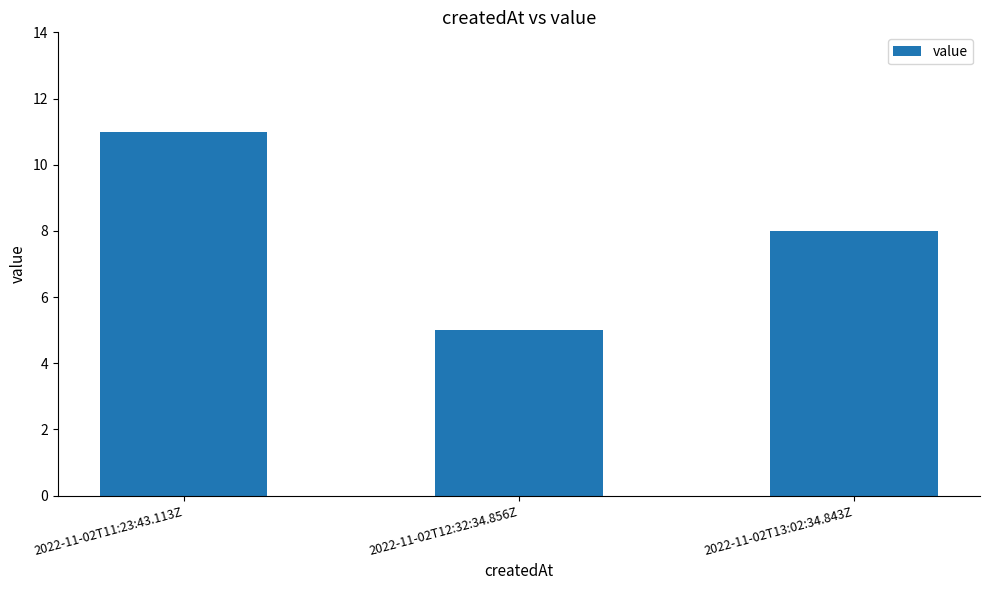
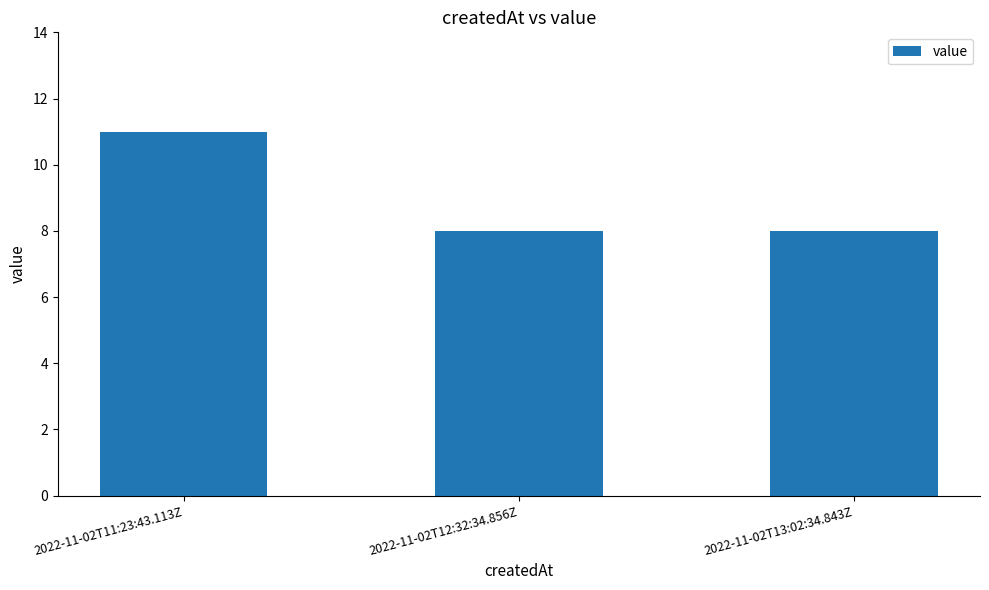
  {
    "2022-11-02T11:23:43.113Z": 11,
-   "2022-11-02T12:32:34.856Z": 5,
+   "2022-11-02T12:32:34.856Z": 8,
    "2022-11-02T13:02:34.843Z": 8
  }
